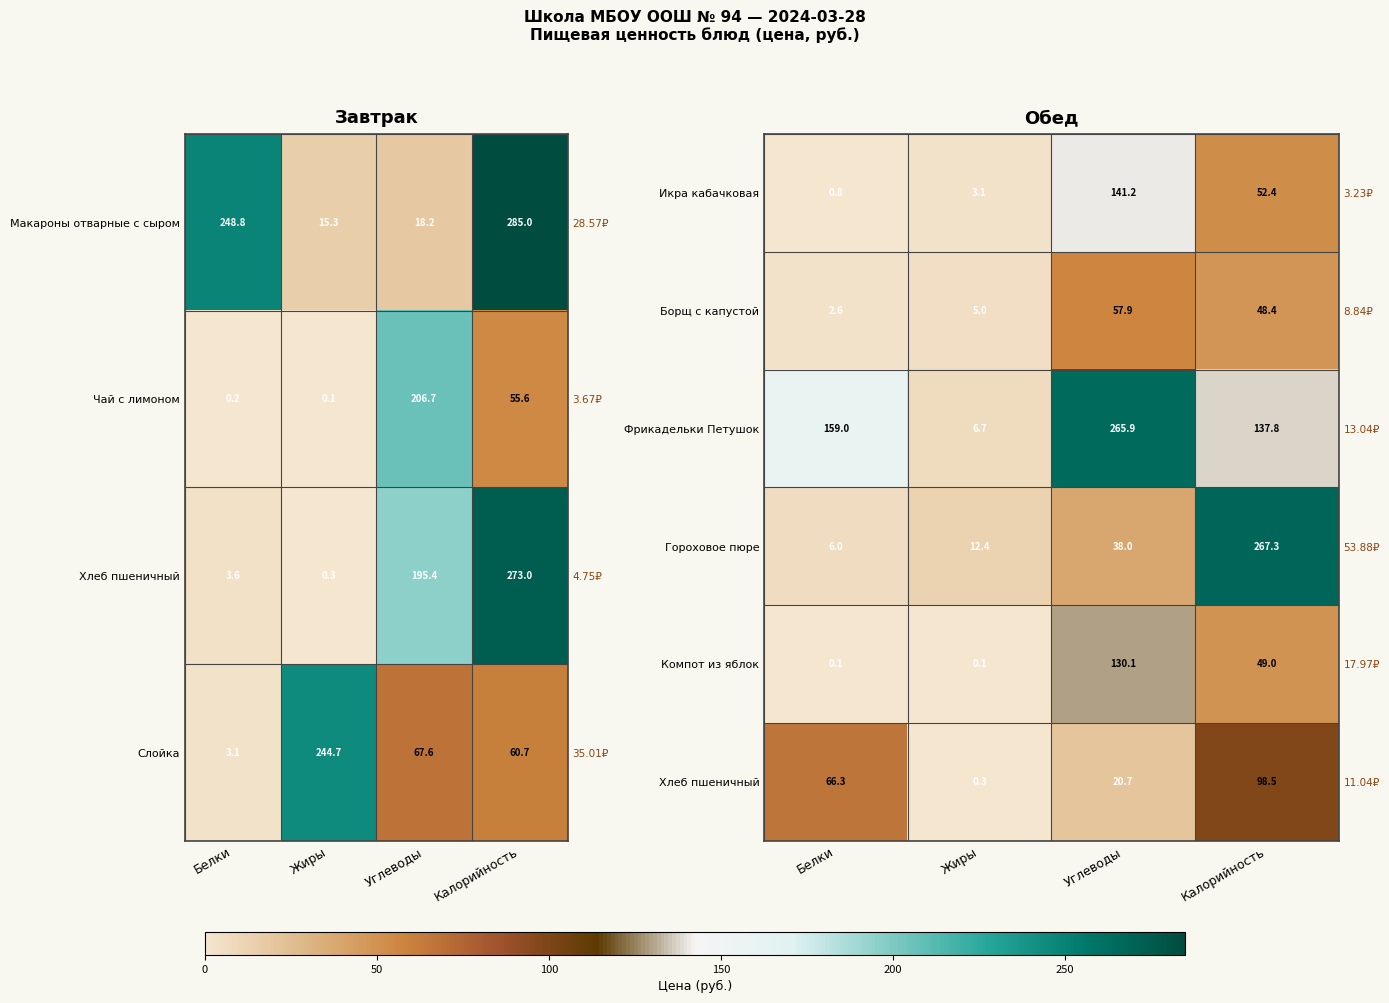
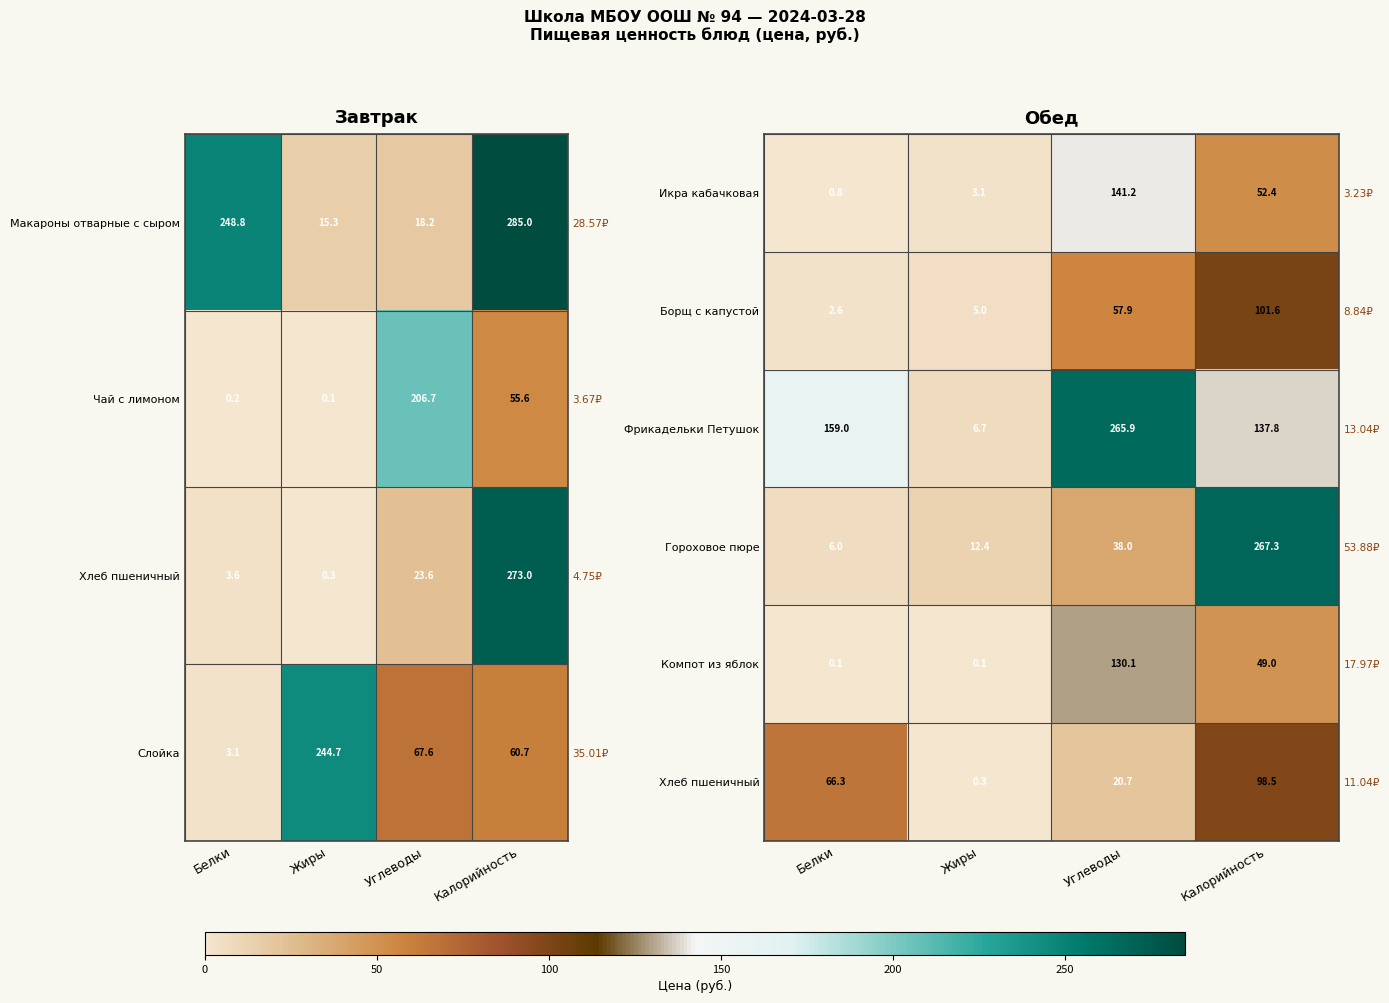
  {
    "Завтрак": {
      "Макароны отварные с сыром": {
        "Белки": 248.8,
        "Жиры": 15.3,
        "Углеводы": 18.2,
        "Калорийность": 285.0
      },
      "Чай с лимоном": {
        "Углеводы": 206.7,
        "Калорийность": 55.6
      },
      "Хлеб пшеничный": {
        "Белки": 3.6,
-       "Углеводы": 195.4,
+       "Углеводы": 23.6,
        "Калорийность": 273.0
      },
      "Слойка": {
        "Белки": 3.1,
        "Жиры": 244.7,
        "Углеводы": 67.6,
        "Калорийность": 60.7
      }
    },
    "Обед": {
      "Икра кабачковая": {
        "Жиры": 3.1,
        "Углеводы": 141.2,
        "Калорийность": 52.4
      },
      "Борщ с капустой": {
        "Белки": 2.6,
        "Жиры": 5.0,
        "Углеводы": 57.9,
-       "Калорийность": 48.4
+       "Калорийность": 101.6
      },
      "Фрикадельки Петушок": {
        "Белки": 159.0,
        "Жиры": 6.7,
        "Углеводы": 265.9,
        "Калорийность": 137.8
      },
      "Гороховое пюре": {
        "Белки": 6.0,
        "Жиры": 12.4,
        "Углеводы": 38.0,
        "Калорийность": 267.3
      },
      "Компот из яблок": {
        "Углеводы": 130.1,
        "Калорийность": 49.0
      },
      "Хлеб пшеничный": {
        "Белки": 66.3,
        "Углеводы": 20.7,
        "Калорийность": 98.5
      }
    }
  }
